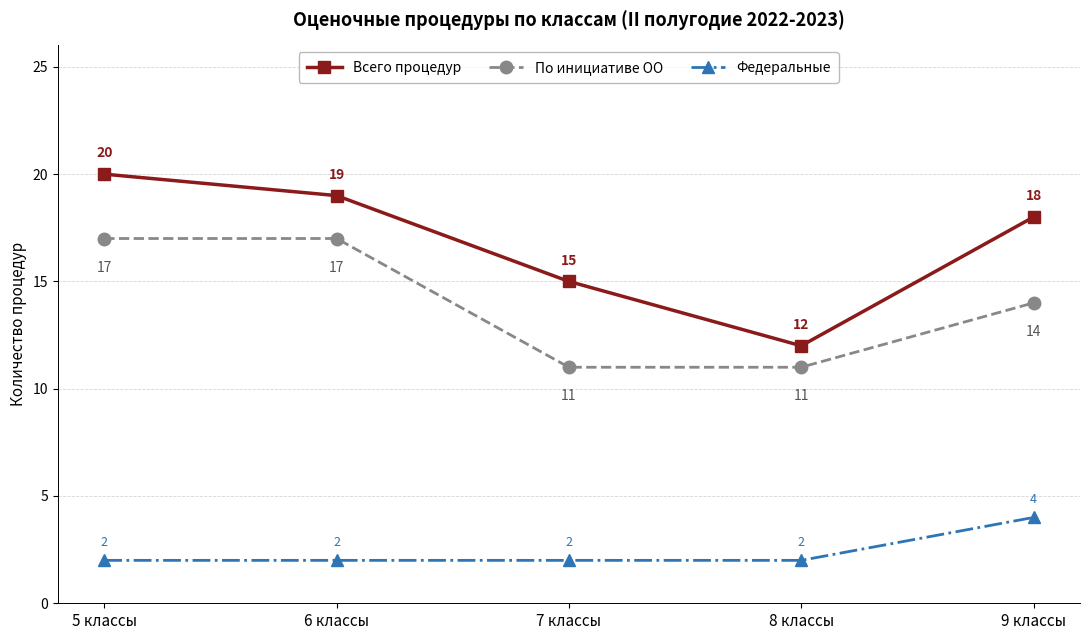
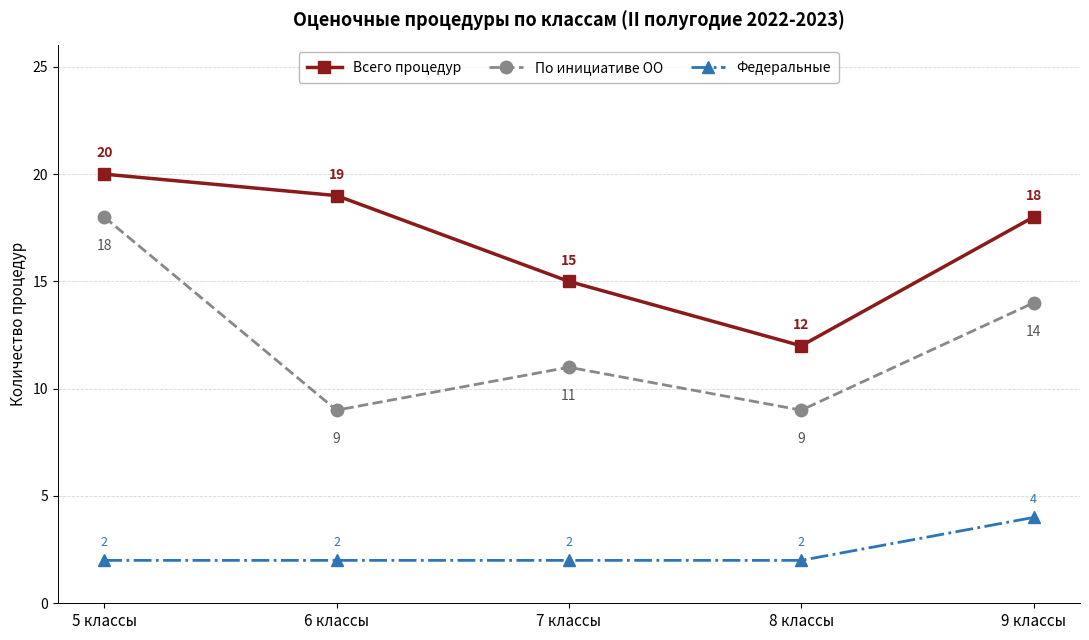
  {
    "Всего процедур": {
      "5 классы": 20,
      "6 классы": 19,
      "7 классы": 15,
      "8 классы": 12,
      "9 классы": 18
    },
    "По инициативе ОО": {
-     "5 классы": 17,
-     "6 классы": 17,
+     "5 классы": 18,
+     "6 классы": 9,
      "7 классы": 11,
-     "8 классы": 11,
+     "8 классы": 9,
      "9 классы": 14
    },
    "Федеральные": {
      "5 классы": 2,
      "6 классы": 2,
      "7 классы": 2,
      "8 классы": 2,
      "9 классы": 4
    }
  }
